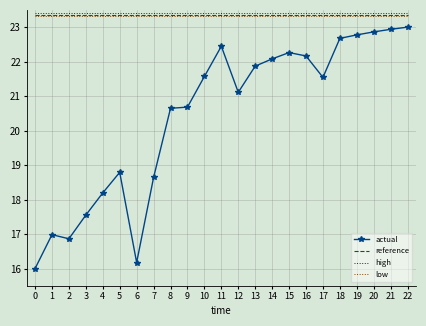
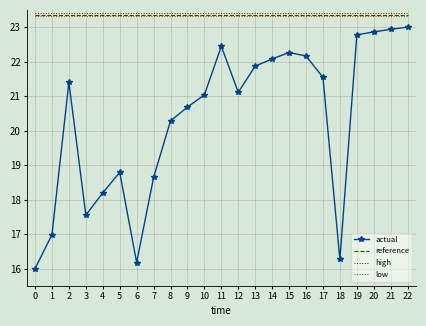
  {
    "actual": {
      "0": 16.0,
      "1": 17.0,
-     "2": 16.9,
+     "2": 21.4,
      "3": 17.6,
      "4": 18.2,
      "5": 18.8,
      "6": 16.2,
      "7": 18.6,
-     "8": 20.6,
+     "8": 20.3,
      "9": 20.7,
-     "10": 21.6,
+     "10": 21.0,
      "11": 22.4,
      "12": 21.1,
      "13": 21.9,
      "14": 22.1,
      "15": 22.3,
      "16": 22.2,
      "17": 21.5,
-     "18": 22.7,
+     "18": 16.3,
      "19": 22.8,
      "20": 22.9,
      "21": 22.9,
      "22": 23.0
    }
  }
